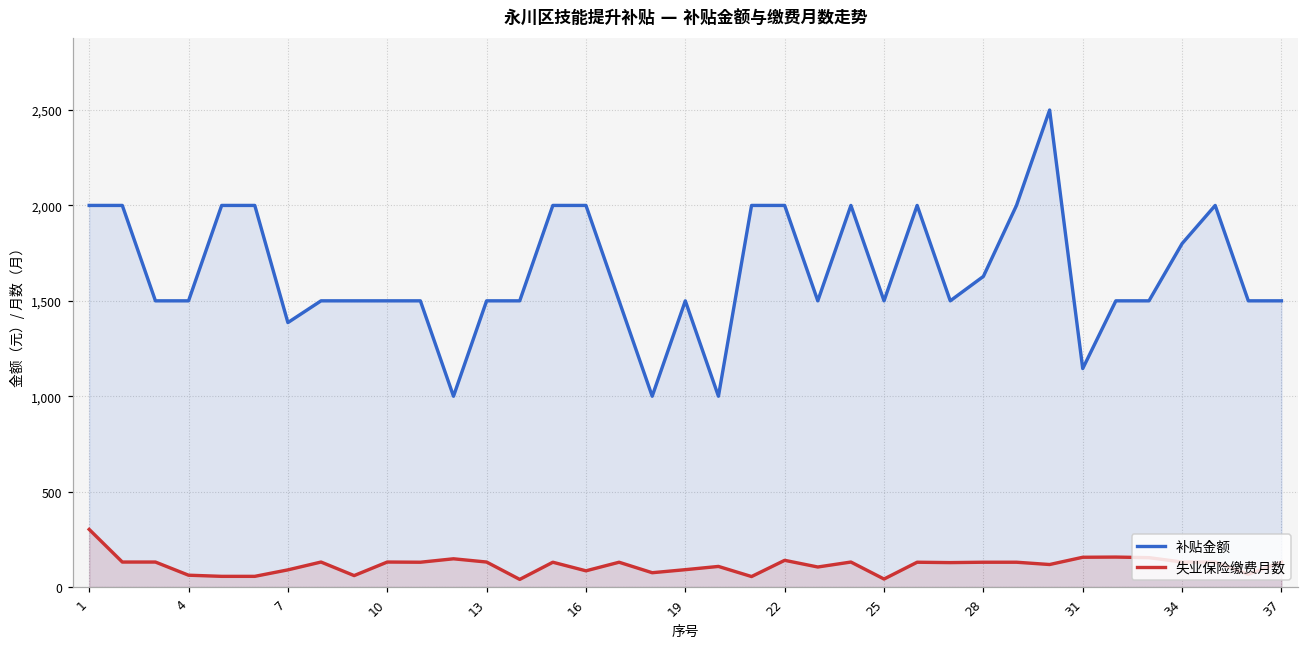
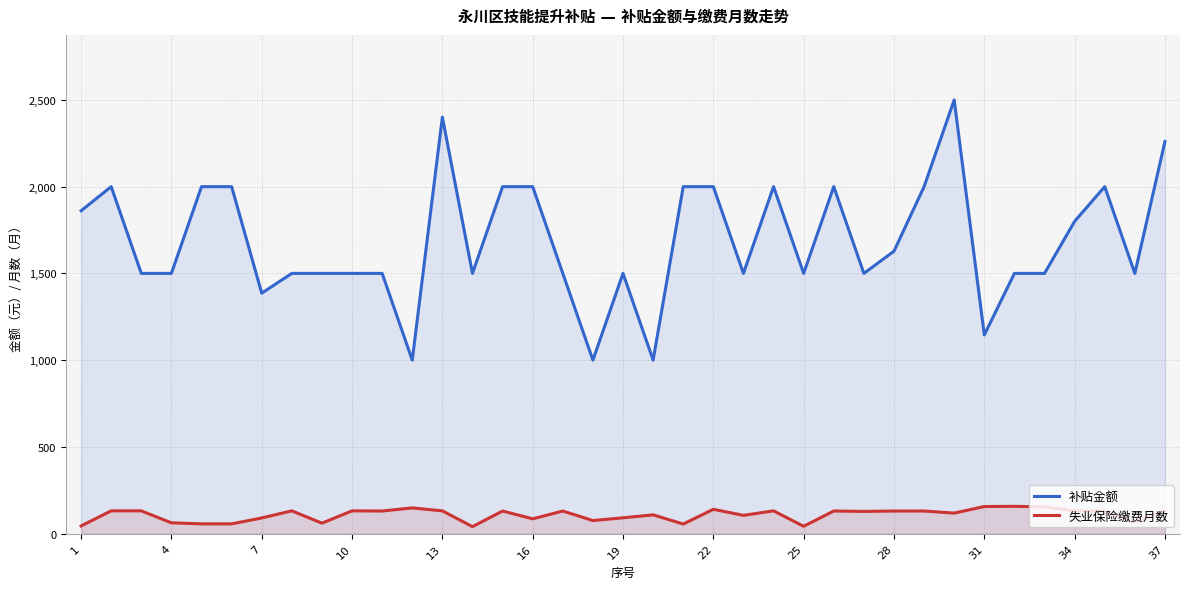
  {
    "补贴金额": {
-     "1": "2,000",
+     "1": "1,860",
      "4": "1,500",
      "7": "1,390",
      "10": "1,500",
-     "13": "1,500",
+     "13": "2,400",
      "16": "2,000",
      "19": "1,500",
      "22": "2,000",
      "25": "1,500",
      "28": "1,630",
      "31": "1,150",
      "34": "1,800",
-     "37": "1,500"
+     "37": "2,260"
    },
    "失业保险缴费月数": {
-     "1": "300",
+     "1": "40",
      "4": "60",
      "7": "90",
      "10": "130",
      "13": "130",
      "16": "90",
      "19": "90",
      "22": "140",
      "25": "40",
      "28": "130",
      "31": "160"
    }
  }
